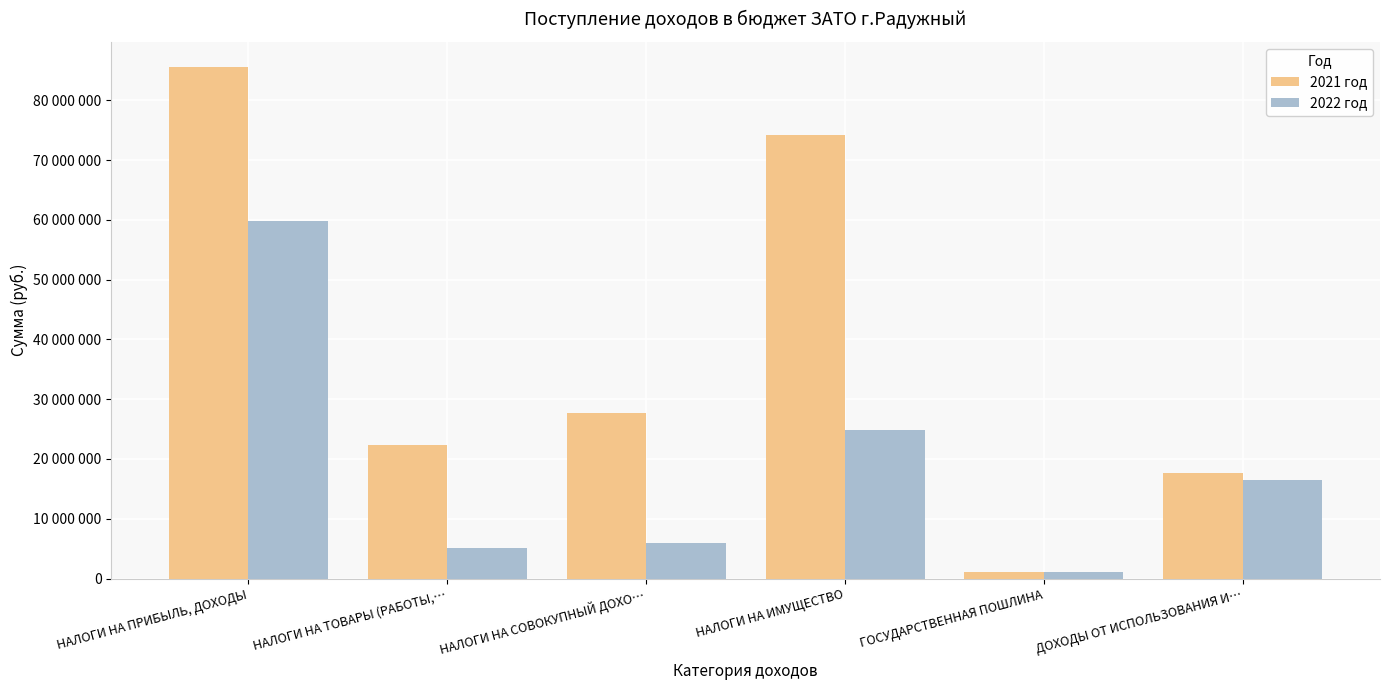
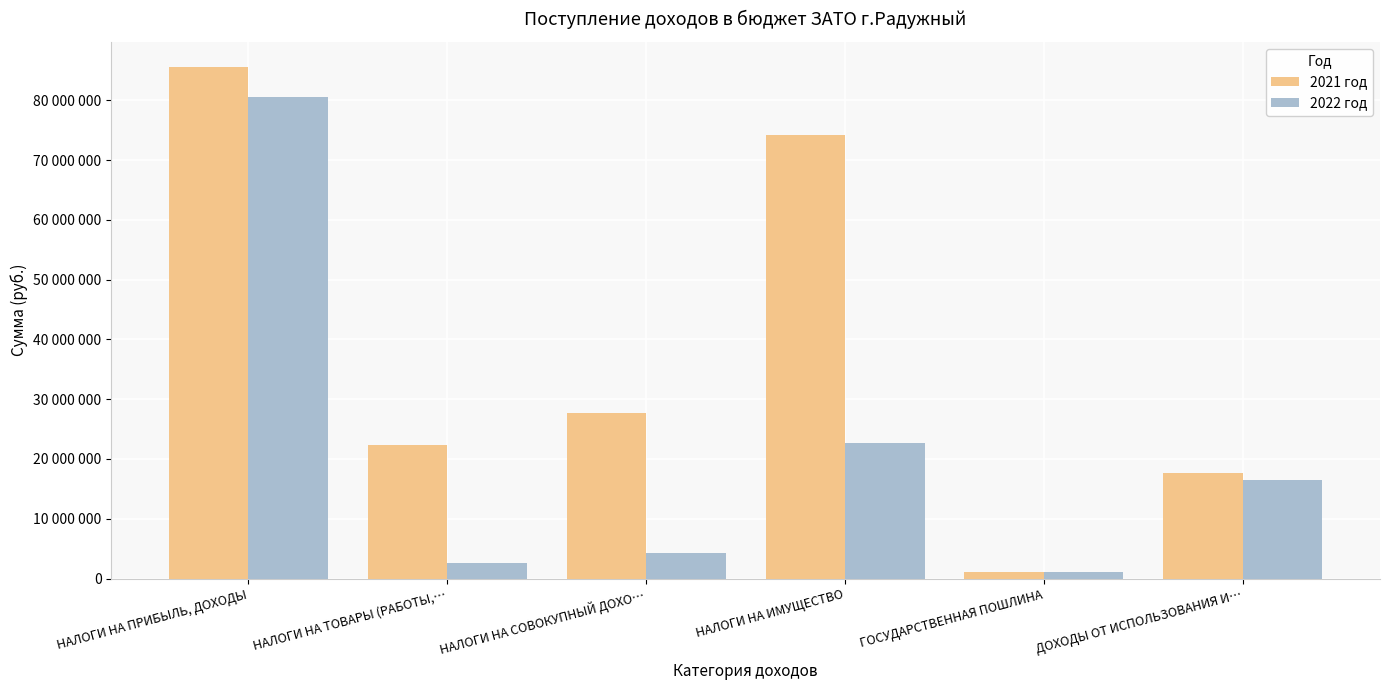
  {
    "2021 год": {
      "НАЛОГИ НА ПРИБЫЛЬ, ДОХОДЫ": 86000000,
      "НАЛОГИ НА ТОВАРЫ (РАБОТЫ,…": 22000000,
      "НАЛОГИ НА СОВОКУПНЫЙ ДОХО…": 28000000,
      "НАЛОГИ НА ИМУЩЕСТВО": 74000000,
      "ГОСУДАРСТВЕННАЯ ПОШЛИНА": 1000000,
      "ДОХОДЫ ОТ ИСПОЛЬЗОВАНИЯ И…": 18000000
    },
    "2022 год": {
-     "НАЛОГИ НА ПРИБЫЛЬ, ДОХОДЫ": 60000000,
-     "НАЛОГИ НА ТОВАРЫ (РАБОТЫ,…": 5000000,
-     "НАЛОГИ НА СОВОКУПНЫЙ ДОХО…": 6000000,
-     "НАЛОГИ НА ИМУЩЕСТВО": 25000000,
+     "НАЛОГИ НА ПРИБЫЛЬ, ДОХОДЫ": 81000000,
+     "НАЛОГИ НА ТОВАРЫ (РАБОТЫ,…": 3000000,
+     "НАЛОГИ НА СОВОКУПНЫЙ ДОХО…": 4000000,
+     "НАЛОГИ НА ИМУЩЕСТВО": 23000000,
      "ГОСУДАРСТВЕННАЯ ПОШЛИНА": 1000000,
      "ДОХОДЫ ОТ ИСПОЛЬЗОВАНИЯ И…": 16000000
    }
  }
